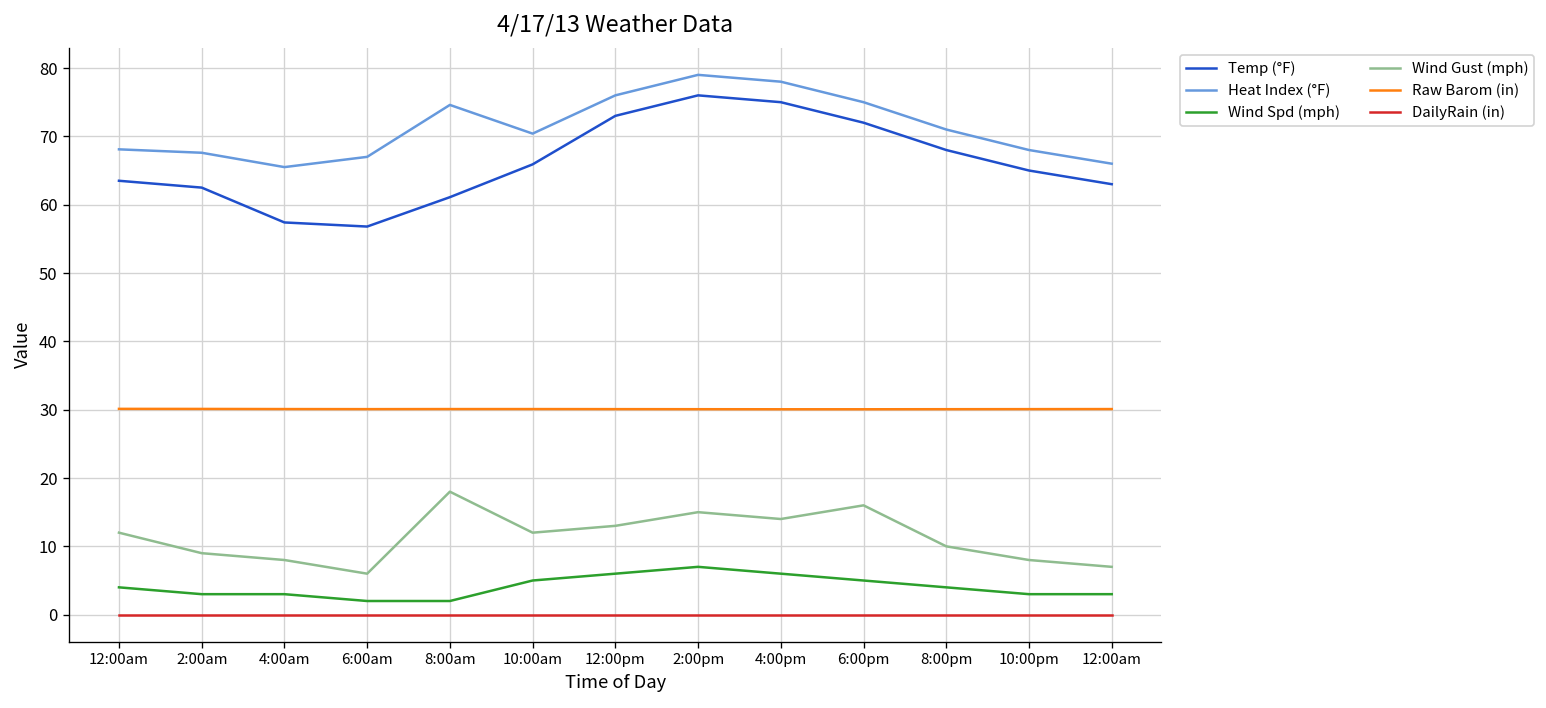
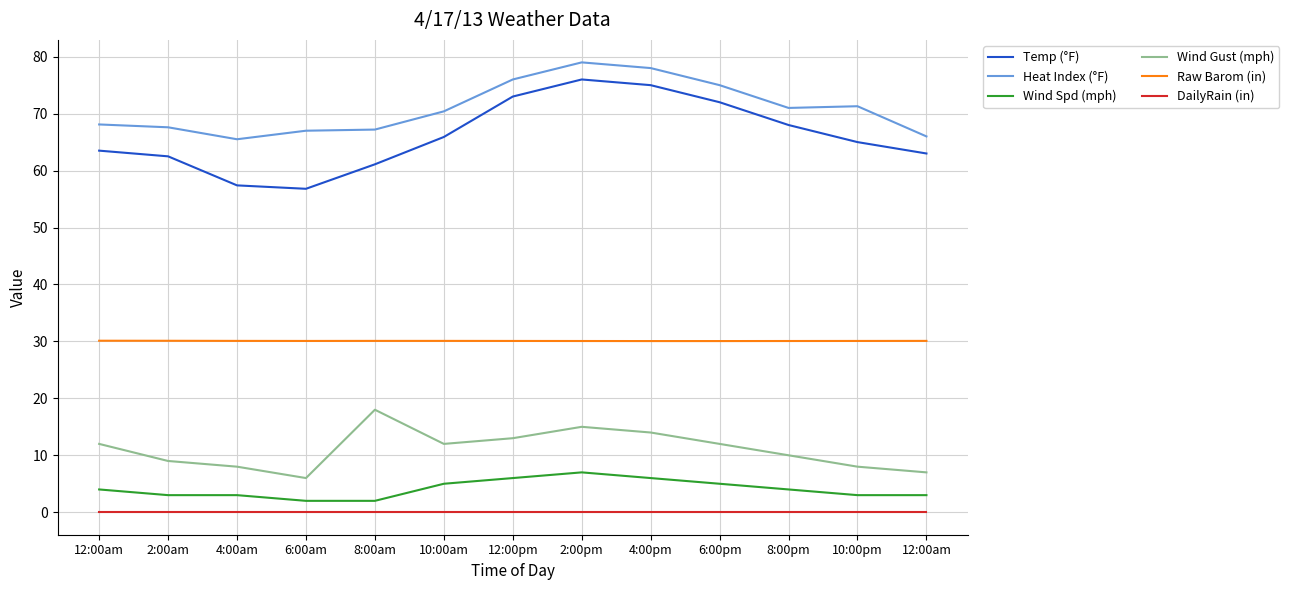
  {
    "Temp (°F)": {
      "2:00am": 63,
      "4:00am": 57,
      "6:00am": 57,
      "8:00am": 61,
      "10:00am": 66,
      "12:00pm": 73,
      "2:00pm": 76,
      "4:00pm": 75,
      "6:00pm": 72,
      "8:00pm": 68,
      "10:00pm": 65
    },
    "Heat Index (°F)": {
      "2:00am": 68,
      "4:00am": 66,
      "6:00am": 67,
-     "8:00am": 75,
+     "8:00am": 67,
      "10:00am": 70,
      "12:00pm": 76,
      "2:00pm": 79,
      "4:00pm": 78,
      "6:00pm": 75,
      "8:00pm": 71,
-     "10:00pm": 68
+     "10:00pm": 71
    },
    "Wind Spd (mph)": {
      "2:00am": 3,
      "4:00am": 3,
      "6:00am": 2,
      "8:00am": 2,
      "10:00am": 5,
      "12:00pm": 6,
      "2:00pm": 7,
      "4:00pm": 6,
      "6:00pm": 5,
      "8:00pm": 4,
      "10:00pm": 3
    },
    "Wind Gust (mph)": {
      "2:00am": 9,
      "4:00am": 8,
      "6:00am": 6,
      "8:00am": 18,
      "10:00am": 12,
      "12:00pm": 13,
      "2:00pm": 15,
      "4:00pm": 14,
-     "6:00pm": 16,
+     "6:00pm": 12,
      "8:00pm": 10,
      "10:00pm": 8
    },
    "Raw Barom (in)": {
      "2:00am": 30,
      "4:00am": 30,
      "6:00am": 30,
      "8:00am": 30,
      "10:00am": 30,
      "12:00pm": 30,
      "2:00pm": 30,
      "4:00pm": 30,
      "6:00pm": 30,
      "8:00pm": 30,
      "10:00pm": 30
    },
    "DailyRain (in)": {
      "2:00am": 0,
      "4:00am": 0,
      "6:00am": 0,
      "8:00am": 0,
      "10:00am": 0,
      "12:00pm": 0,
      "2:00pm": 0,
      "4:00pm": 0,
      "6:00pm": 0,
      "8:00pm": 0,
      "10:00pm": 0
    }
  }
